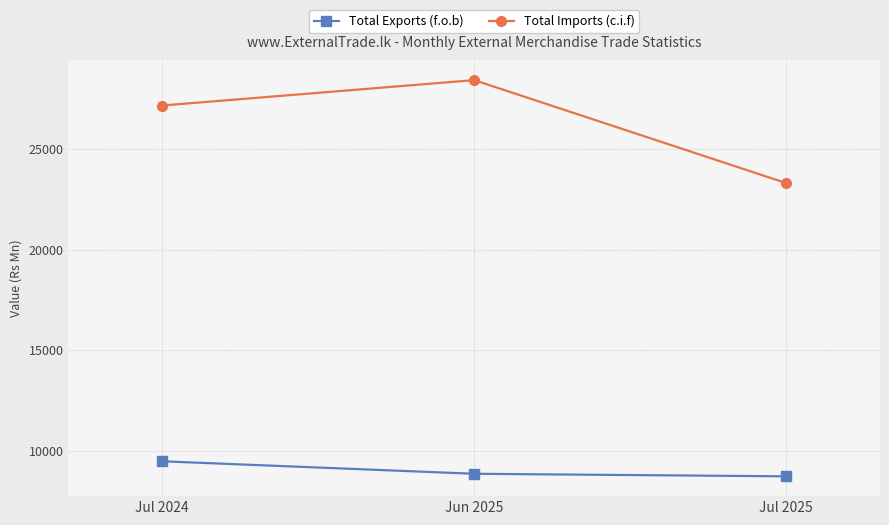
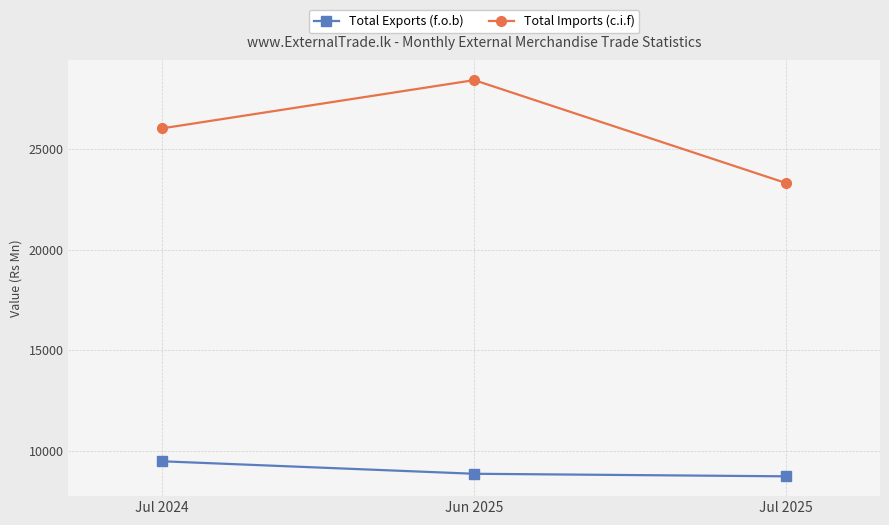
  {
    "Total Exports (f.o.b)": {
      "Jul 2024": 9500,
      "Jun 2025": 8900,
      "Jul 2025": 8700
    },
    "Total Imports (c.i.f)": {
-     "Jul 2024": 27200,
+     "Jul 2024": 26000,
      "Jun 2025": 28400,
      "Jul 2025": 23300
    }
  }
